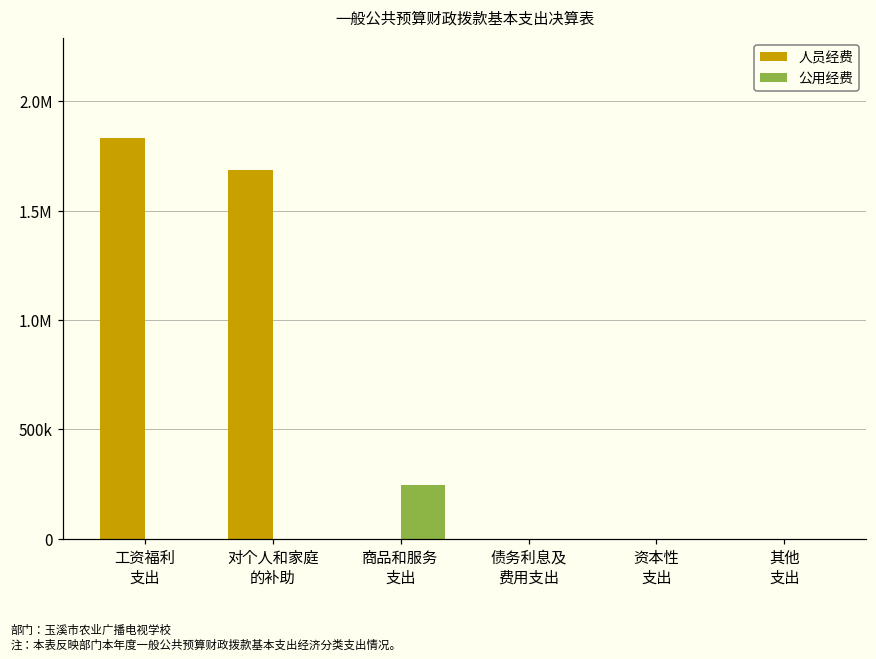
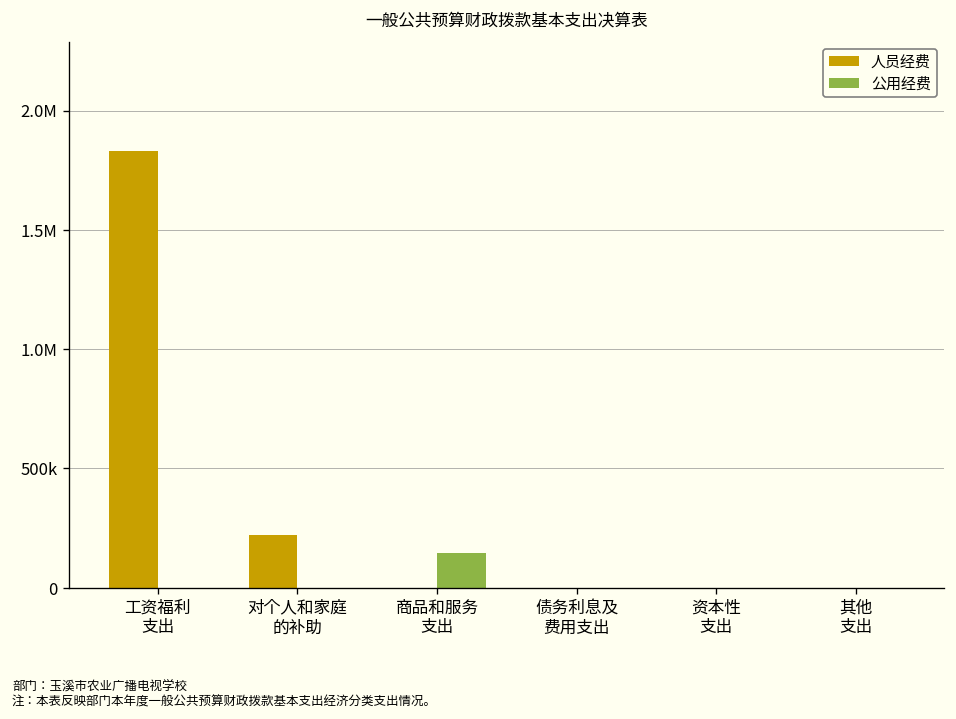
  {
    "人员经费": {
      "工资福利 支出": 1830000,
-     "对个人和家庭 的补助": 1690000,
+     "对个人和家庭 的补助": 220000,
      "商品和服务 支出": 0,
      "债务利息及 费用支出": 0,
      "资本性 支出": 0,
      "其他 支出": 0
    },
    "公用经费": {
      "工资福利 支出": 0,
      "对个人和家庭 的补助": 0,
-     "商品和服务 支出": 250000,
+     "商品和服务 支出": 150000,
      "债务利息及 费用支出": 0,
      "资本性 支出": 0,
      "其他 支出": 0
    }
  }
